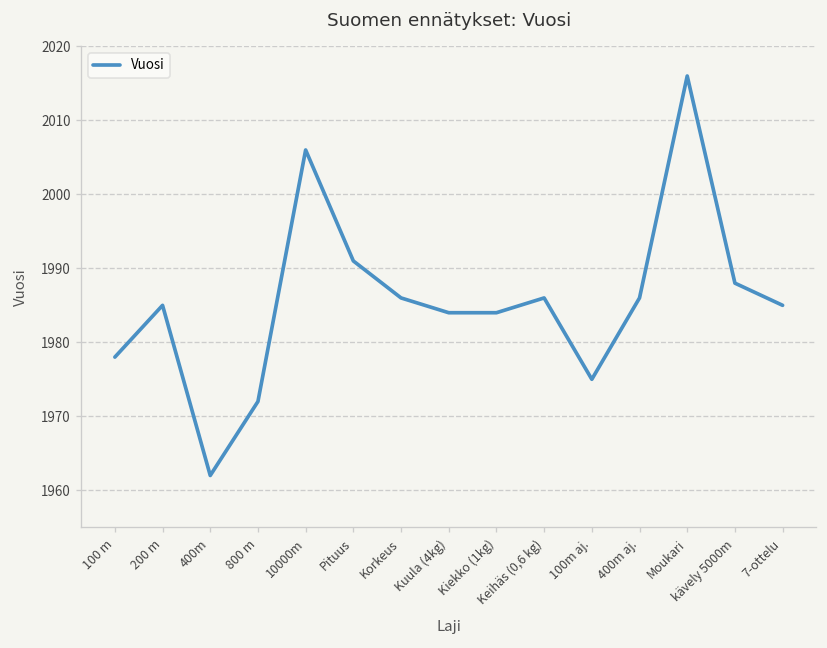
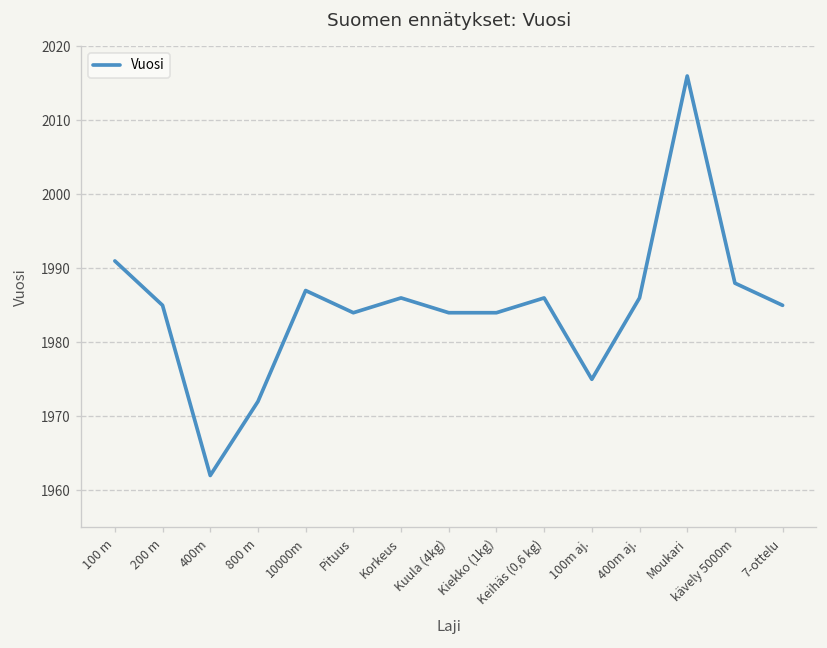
  {
-   "100 m": 1978,
+   "100 m": 1991,
    "200 m": 1985,
    "400m": 1962,
    "800 m": 1972,
-   "10000m": 2006,
-   "Pituus": 1991,
+   "10000m": 1987,
+   "Pituus": 1984,
    "Korkeus": 1986,
    "Kuula (4kg)": 1984,
    "Kiekko (1kg)": 1984,
    "Keihäs (0,6 kg)": 1986,
    "100m aj.": 1975,
    "400m aj.": 1986,
    "Moukari": 2016,
    "kävely 5000m": 1988,
    "7-ottelu": 1985
  }
